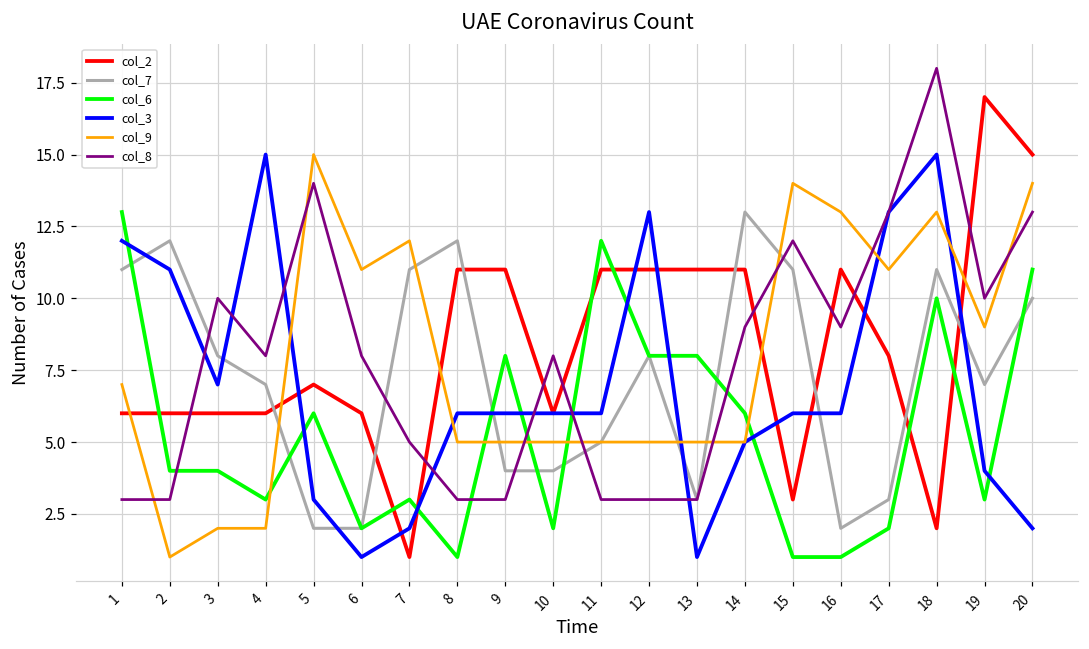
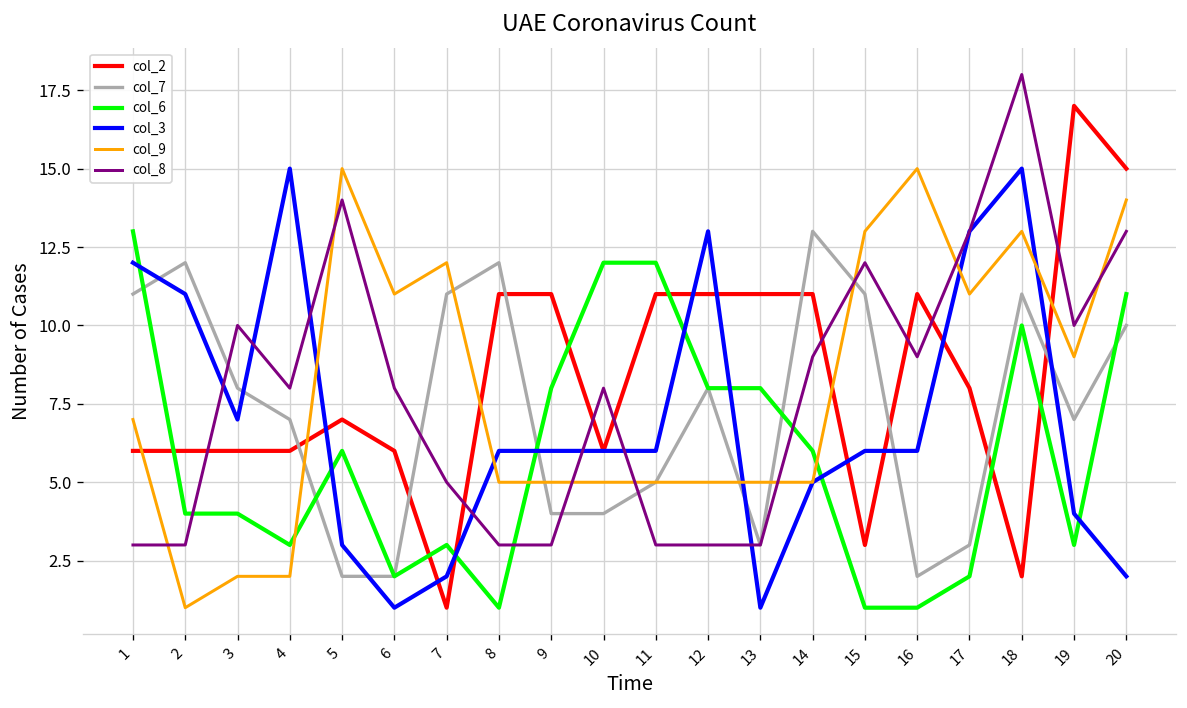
  {
    "col_2": {
      "1": 6,
      "2": 6,
      "3": 6,
      "4": 6,
      "5": 7,
      "6": 6,
      "7": 1,
      "8": 11,
      "9": 11,
      "11": 11,
      "12": 11,
      "13": 11,
      "14": 11,
      "15": 3,
      "16": 11,
      "17": 8,
      "18": 2,
      "19": 17,
      "20": 15
    },
    "col_7": {
      "1": 11,
      "2": 12,
      "3": 8,
      "4": 7,
      "5": 2,
      "7": 11,
      "8": 12,
      "9": 4,
      "10": 4,
      "14": 13,
      "15": 11,
      "16": 2,
      "17": 3,
      "18": 11,
      "19": 7,
      "20": 10
    },
    "col_6": {
      "1": 13,
      "2": 4,
      "3": 4,
      "4": 3,
      "5": 6,
      "7": 3,
      "8": 1,
      "9": 8,
-     "10": 2,
+     "10": 12,
      "11": 12,
      "13": 8,
      "14": 6,
      "15": 1,
      "16": 1,
      "17": 2,
      "18": 10,
      "19": 3,
      "20": 11
    },
    "col_3": {
      "1": 12,
      "2": 11,
      "3": 7,
      "4": 15,
      "5": 3,
      "6": 1,
      "7": 2,
      "8": 6,
      "9": 6,
      "11": 6,
      "12": 13,
      "13": 1,
      "15": 6,
      "16": 6,
      "18": 15,
      "19": 4,
      "20": 2
    },
    "col_9": {
      "1": 7,
      "2": 1,
      "3": 2,
      "4": 2,
      "5": 15,
      "6": 11,
      "7": 12,
      "8": 5,
      "9": 5,
      "10": 5,
      "12": 5,
      "13": 5,
-     "15": 14,
-     "16": 13,
+     "15": 13,
+     "16": 15,
      "17": 11,
      "18": 13,
      "19": 9,
      "20": 14
    },
    "col_8": {
      "1": 3,
      "2": 3,
      "3": 10,
      "4": 8,
      "5": 14,
      "6": 8,
      "7": 5,
      "8": 3,
      "9": 3,
      "10": 8,
      "11": 3,
      "12": 3,
      "14": 9,
      "15": 12,
      "16": 9,
      "18": 18,
      "19": 10,
      "20": 13
    }
  }
